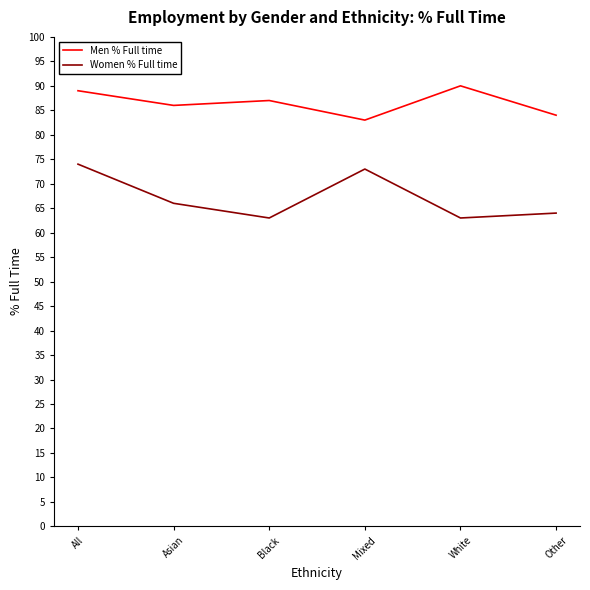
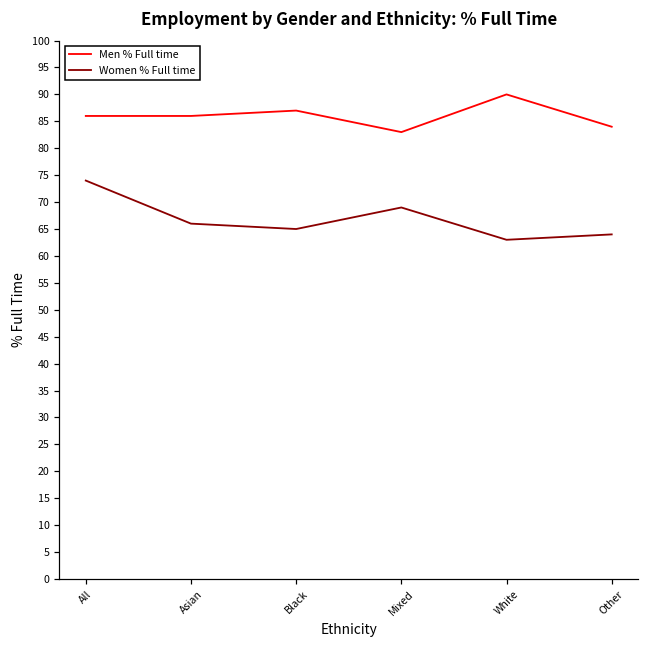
  {
    "Men % Full time": {
-     "All": 89,
+     "All": 86,
      "Asian": 86,
      "Black": 87,
      "Mixed": 83,
      "White": 90,
      "Other": 84
    },
    "Women % Full time": {
      "All": 74,
      "Asian": 66,
-     "Black": 63,
-     "Mixed": 73,
+     "Black": 65,
+     "Mixed": 69,
      "White": 63,
      "Other": 64
    }
  }
